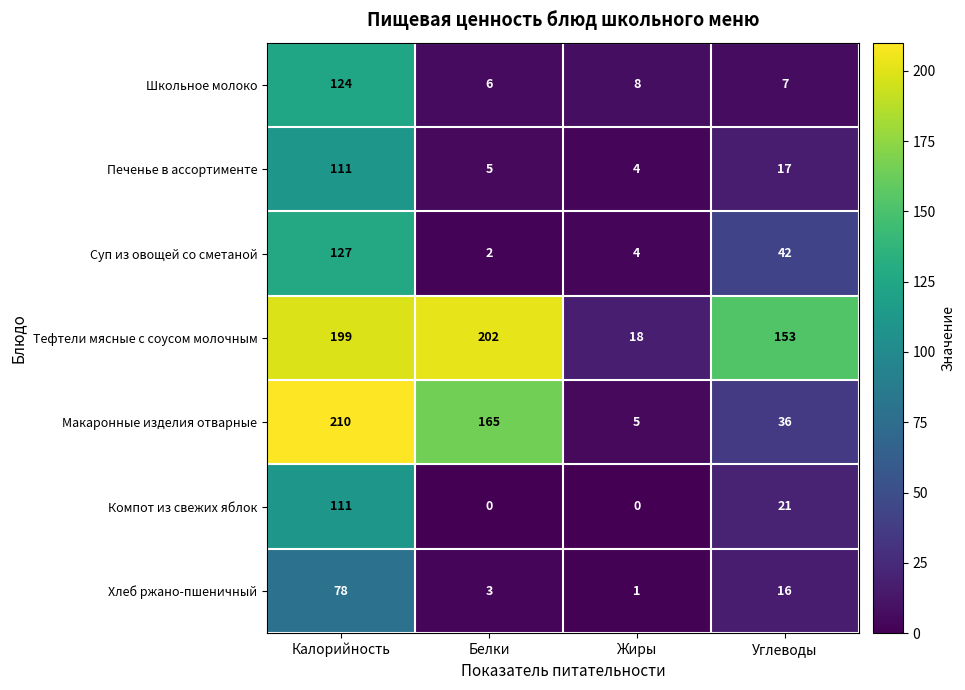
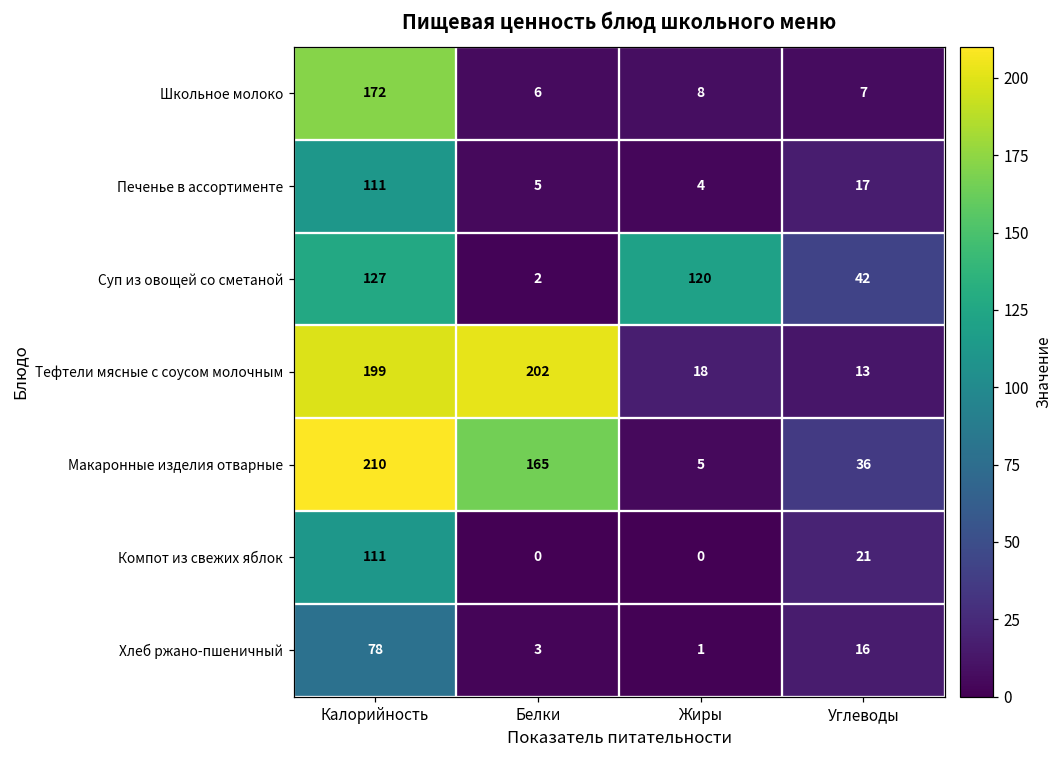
  {
    "Школьное молоко": {
-     "Калорийность": 124,
+     "Калорийность": 172,
      "Белки": 6,
      "Жиры": 8,
      "Углеводы": 7
    },
    "Печенье в ассортименте": {
      "Калорийность": 111,
      "Белки": 5,
      "Жиры": 4,
      "Углеводы": 17
    },
    "Суп из овощей со сметаной": {
      "Калорийность": 127,
      "Белки": 2,
-     "Жиры": 4,
+     "Жиры": 120,
      "Углеводы": 42
    },
    "Тефтели мясные с соусом молочным": {
      "Калорийность": 199,
      "Белки": 202,
      "Жиры": 18,
-     "Углеводы": 153
+     "Углеводы": 13
    },
    "Макаронные изделия отварные": {
      "Калорийность": 210,
      "Белки": 165,
      "Жиры": 5,
      "Углеводы": 36
    },
    "Компот из свежих яблок": {
      "Калорийность": 111,
      "Белки": 0,
      "Жиры": 0,
      "Углеводы": 21
    },
    "Хлеб ржано-пшеничный": {
      "Калорийность": 78,
      "Белки": 3,
      "Жиры": 1,
      "Углеводы": 16
    }
  }
